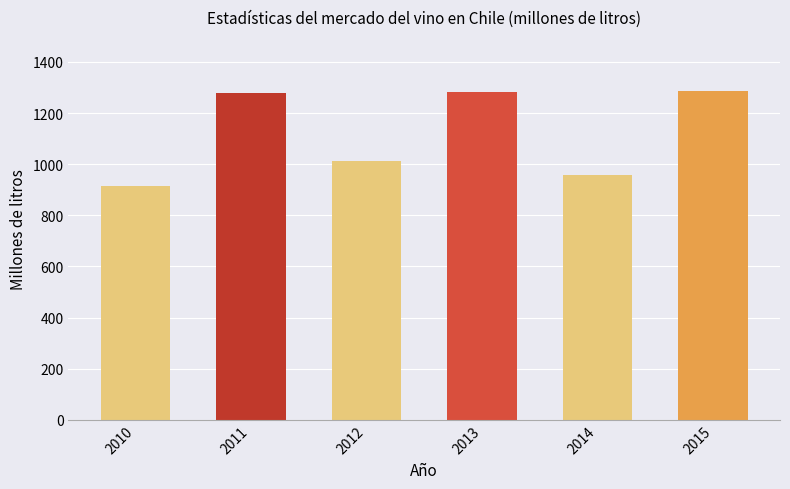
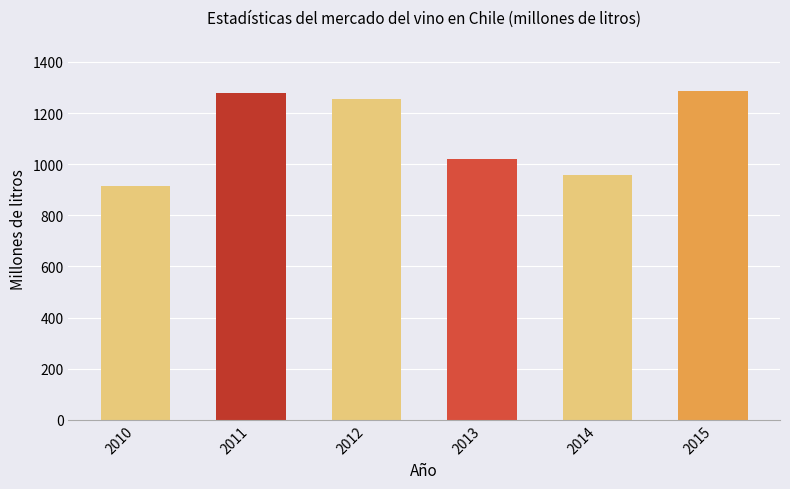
  {
    "2010": 920,
    "2011": 1280,
-   "2012": 1010,
-   "2013": 1280,
+   "2012": 1260,
+   "2013": 1020,
    "2014": 960,
    "2015": 1290
  }
